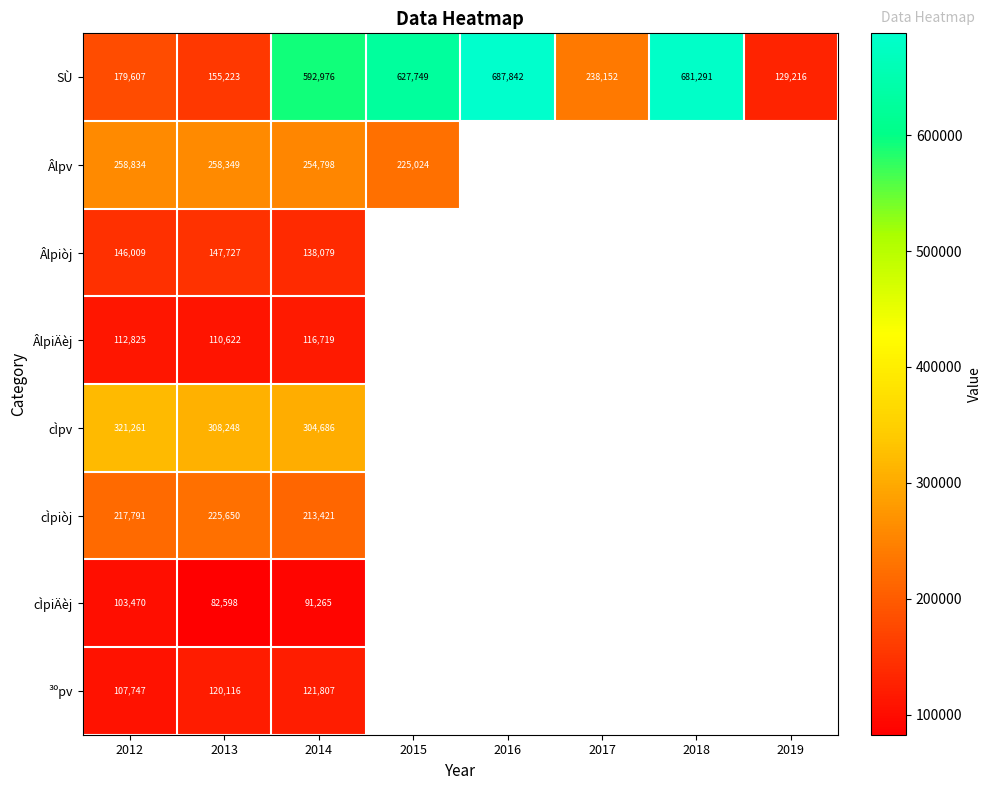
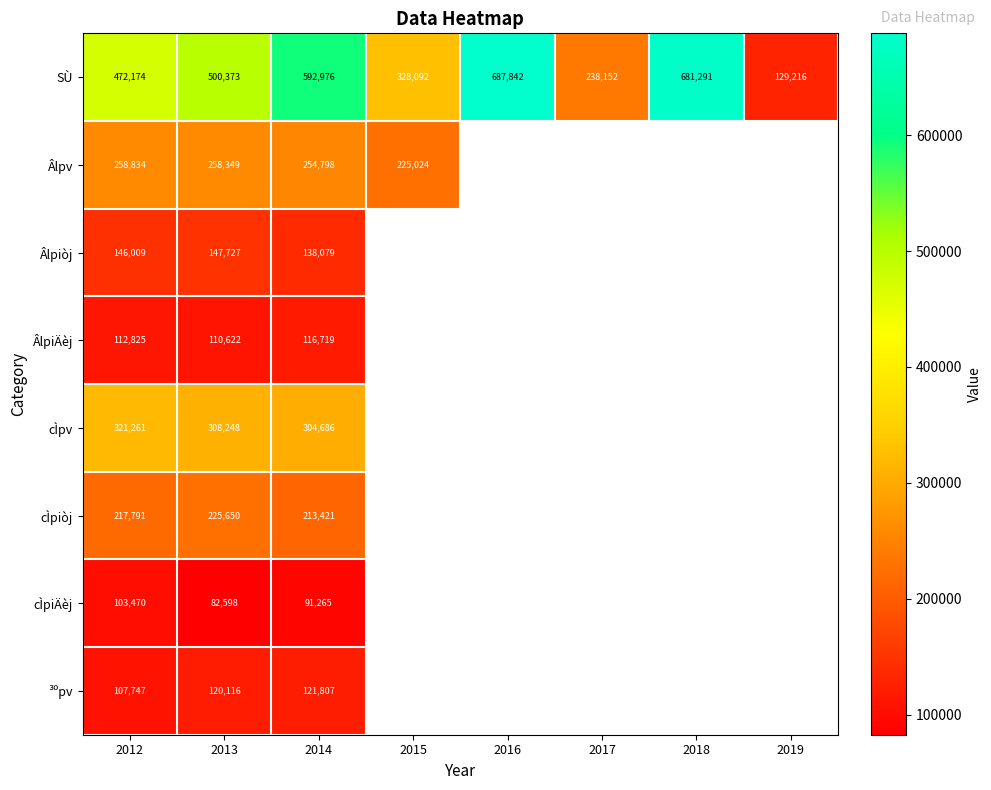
  {
    "SÙ": {
-     "2012": "179,607",
-     "2013": "155,223",
+     "2012": "472,174",
+     "2013": "500,373",
      "2014": "592,976",
-     "2015": "627,749",
+     "2015": "328,092",
      "2016": "687,842",
      "2017": "238,152",
      "2018": "681,291",
      "2019": "129,216"
    },
    "Âlpv": {
      "2012": "258,834",
      "2013": "258,349",
      "2014": "254,798",
      "2015": "225,024"
    },
    "Âlpiòj": {
      "2012": "146,009",
      "2013": "147,727",
      "2014": "138,079"
    },
    "ÂlpiÄèj": {
      "2012": "112,825",
      "2013": "110,622",
      "2014": "116,719"
    },
    "cÌpv": {
      "2012": "321,261",
      "2013": "308,248",
      "2014": "304,686"
    },
    "cÌpiòj": {
      "2012": "217,791",
      "2013": "225,650",
      "2014": "213,421"
    },
    "cÌpiÄèj": {
      "2012": "103,470",
      "2013": "82,598",
      "2014": "91,265"
    },
    "³ºpv": {
      "2012": "107,747",
      "2013": "120,116",
      "2014": "121,807"
    }
  }
